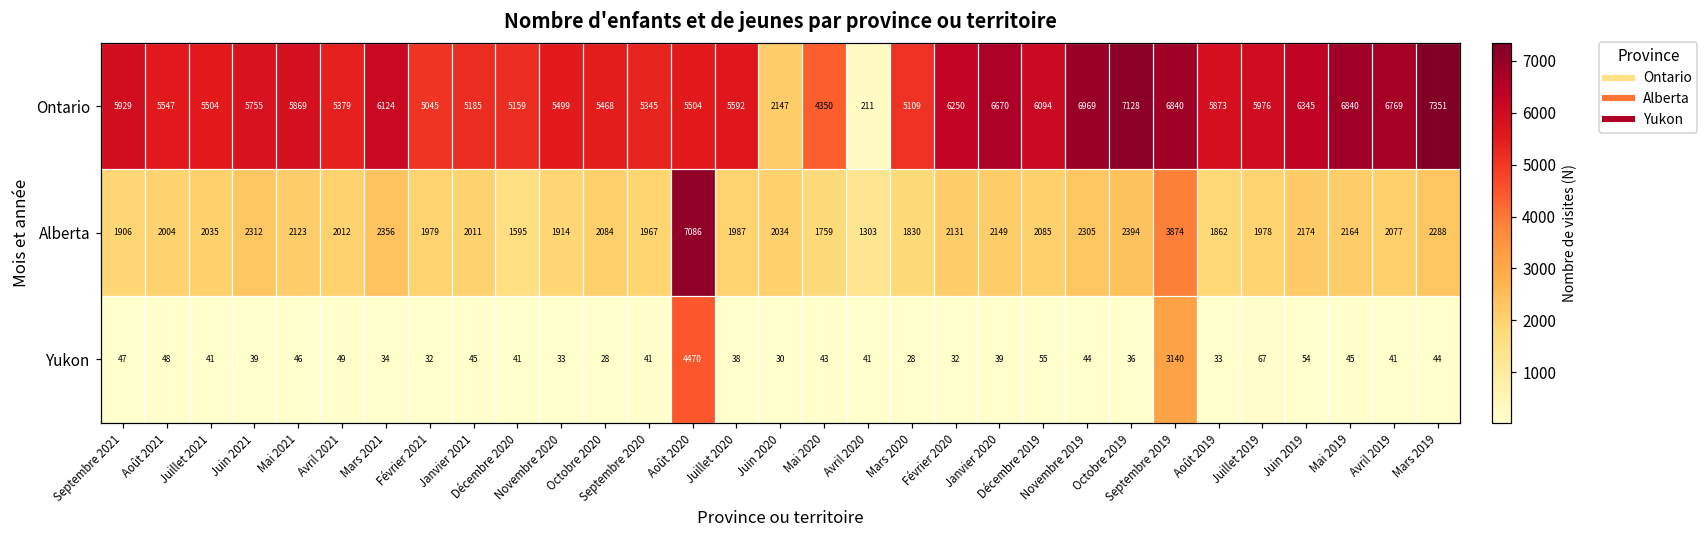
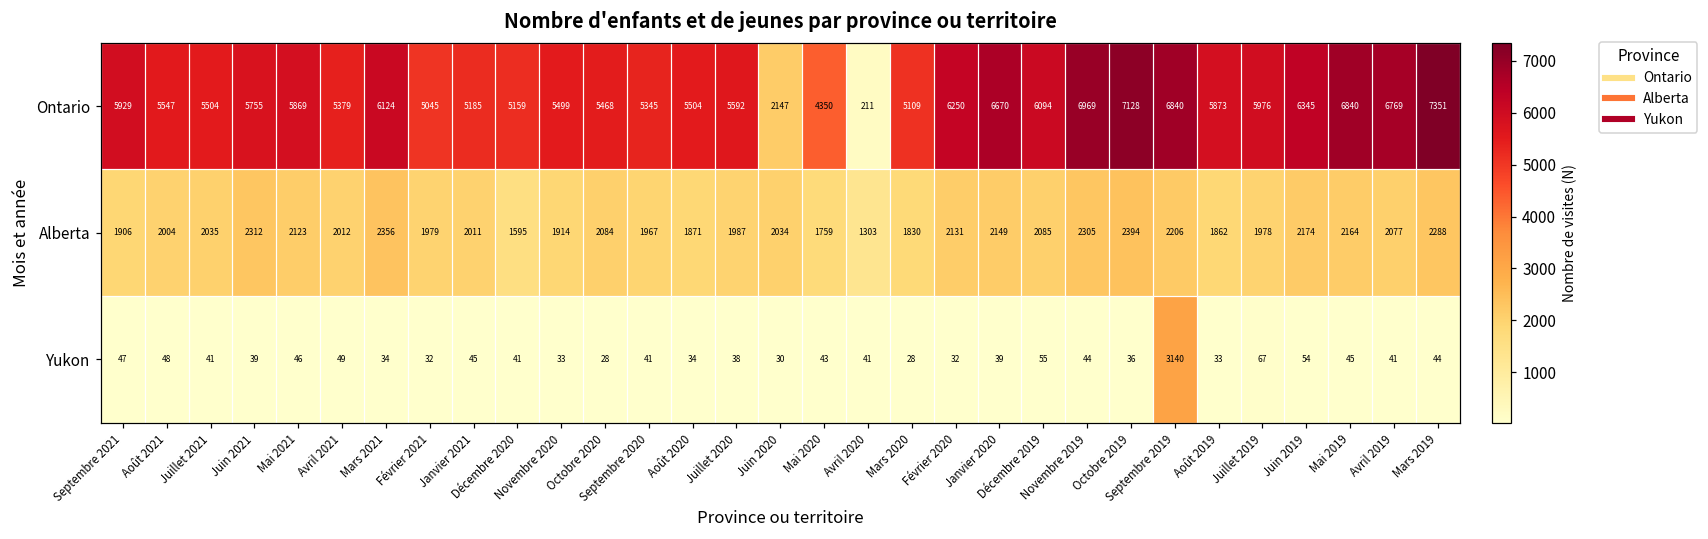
  {
    "Ontario": {
      "Septembre 2021": 5929,
      "Août 2021": 5547,
      "Juillet 2021": 5504,
      "Juin 2021": 5755,
      "Mai 2021": 5869,
      "Avril 2021": 5379,
      "Mars 2021": 6124,
      "Février 2021": 5045,
      "Janvier 2021": 5185,
      "Décembre 2020": 5159,
      "Novembre 2020": 5499,
      "Octobre 2020": 5468,
      "Septembre 2020": 5345,
      "Août 2020": 5504,
      "Juillet 2020": 5592,
      "Juin 2020": 2147,
      "Mai 2020": 4350,
      "Avril 2020": 211,
      "Mars 2020": 5109,
      "Février 2020": 6250,
      "Janvier 2020": 6670,
      "Décembre 2019": 6094,
      "Novembre 2019": 6969,
      "Octobre 2019": 7128,
      "Septembre 2019": 6840,
      "Août 2019": 5873,
      "Juillet 2019": 5976,
      "Juin 2019": 6345,
      "Mai 2019": 6840,
      "Avril 2019": 6769,
      "Mars 2019": 7351
    },
    "Alberta": {
      "Septembre 2021": 1906,
      "Août 2021": 2004,
      "Juillet 2021": 2035,
      "Juin 2021": 2312,
      "Mai 2021": 2123,
      "Avril 2021": 2012,
      "Mars 2021": 2356,
      "Février 2021": 1979,
      "Janvier 2021": 2011,
      "Décembre 2020": 1595,
      "Novembre 2020": 1914,
      "Octobre 2020": 2084,
      "Septembre 2020": 1967,
-     "Août 2020": 7086,
+     "Août 2020": 1871,
      "Juillet 2020": 1987,
      "Juin 2020": 2034,
      "Mai 2020": 1759,
      "Avril 2020": 1303,
      "Mars 2020": 1830,
      "Février 2020": 2131,
      "Janvier 2020": 2149,
      "Décembre 2019": 2085,
      "Novembre 2019": 2305,
      "Octobre 2019": 2394,
-     "Septembre 2019": 3874,
+     "Septembre 2019": 2206,
      "Août 2019": 1862,
      "Juillet 2019": 1978,
      "Juin 2019": 2174,
      "Mai 2019": 2164,
      "Avril 2019": 2077,
      "Mars 2019": 2288
    },
    "Yukon": {
      "Septembre 2021": 47,
      "Août 2021": 48,
      "Juillet 2021": 41,
      "Juin 2021": 39,
      "Mai 2021": 46,
      "Avril 2021": 49,
      "Mars 2021": 34,
      "Février 2021": 32,
      "Janvier 2021": 45,
      "Décembre 2020": 41,
      "Novembre 2020": 33,
      "Octobre 2020": 28,
      "Septembre 2020": 41,
-     "Août 2020": 4470,
+     "Août 2020": 34,
      "Juillet 2020": 38,
      "Juin 2020": 30,
      "Mai 2020": 43,
      "Avril 2020": 41,
      "Mars 2020": 28,
      "Février 2020": 32,
      "Janvier 2020": 39,
      "Décembre 2019": 55,
      "Novembre 2019": 44,
      "Octobre 2019": 36,
      "Septembre 2019": 3140,
      "Août 2019": 33,
      "Juillet 2019": 67,
      "Juin 2019": 54,
      "Mai 2019": 45,
      "Avril 2019": 41,
      "Mars 2019": 44
    }
  }
